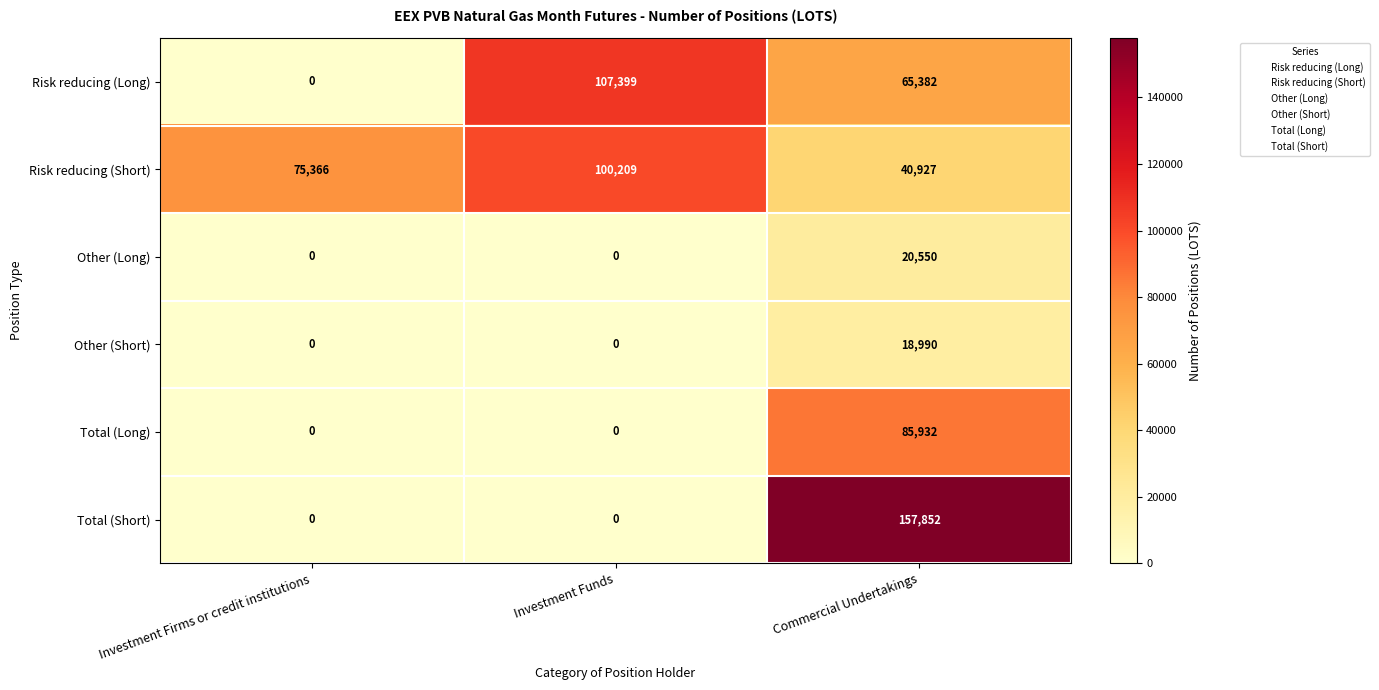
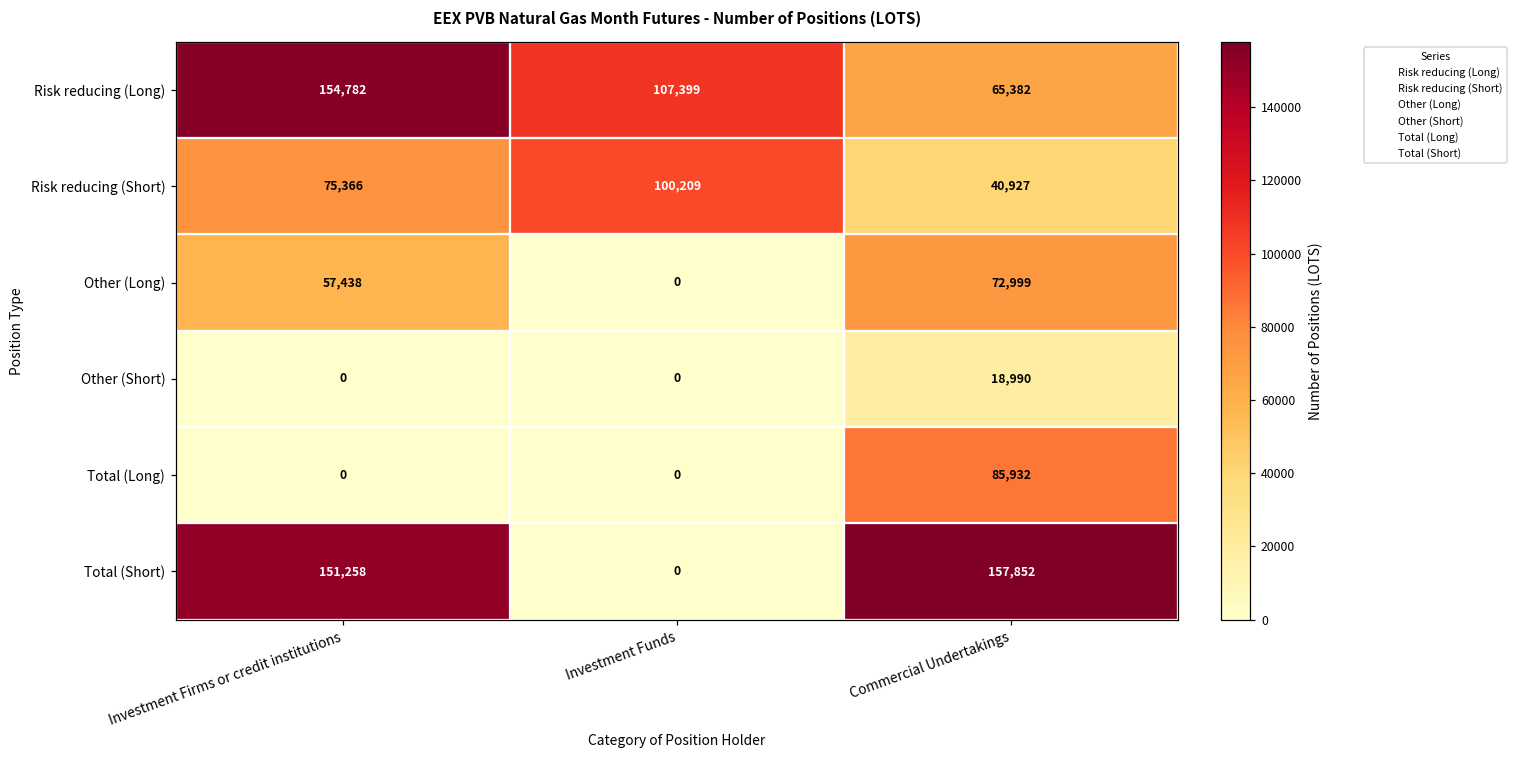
  {
    "Risk reducing (Long)": {
-     "Investment Firms or credit institutions": "0",
+     "Investment Firms or credit institutions": "154,782",
      "Investment Funds": "107,399",
      "Commercial Undertakings": "65,382"
    },
    "Risk reducing (Short)": {
      "Investment Firms or credit institutions": "75,366",
      "Investment Funds": "100,209",
      "Commercial Undertakings": "40,927"
    },
    "Other (Long)": {
-     "Investment Firms or credit institutions": "0",
+     "Investment Firms or credit institutions": "57,438",
      "Investment Funds": "0",
-     "Commercial Undertakings": "20,550"
+     "Commercial Undertakings": "72,999"
    },
    "Other (Short)": {
      "Investment Firms or credit institutions": "0",
      "Investment Funds": "0",
      "Commercial Undertakings": "18,990"
    },
    "Total (Long)": {
      "Investment Firms or credit institutions": "0",
      "Investment Funds": "0",
      "Commercial Undertakings": "85,932"
    },
    "Total (Short)": {
-     "Investment Firms or credit institutions": "0",
+     "Investment Firms or credit institutions": "151,258",
      "Investment Funds": "0",
      "Commercial Undertakings": "157,852"
    }
  }
